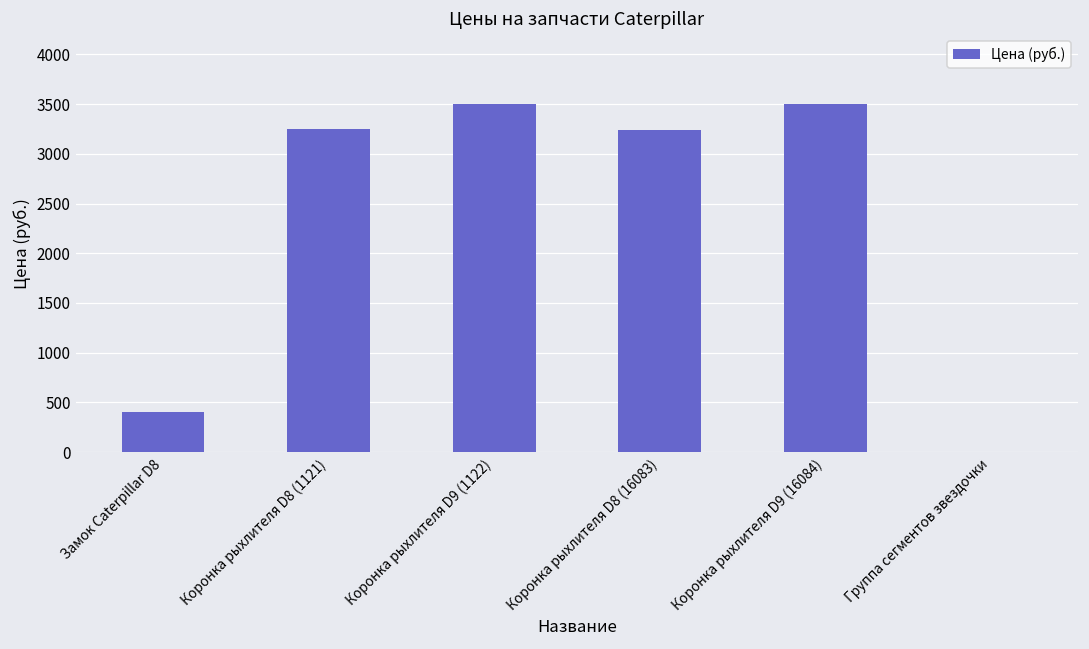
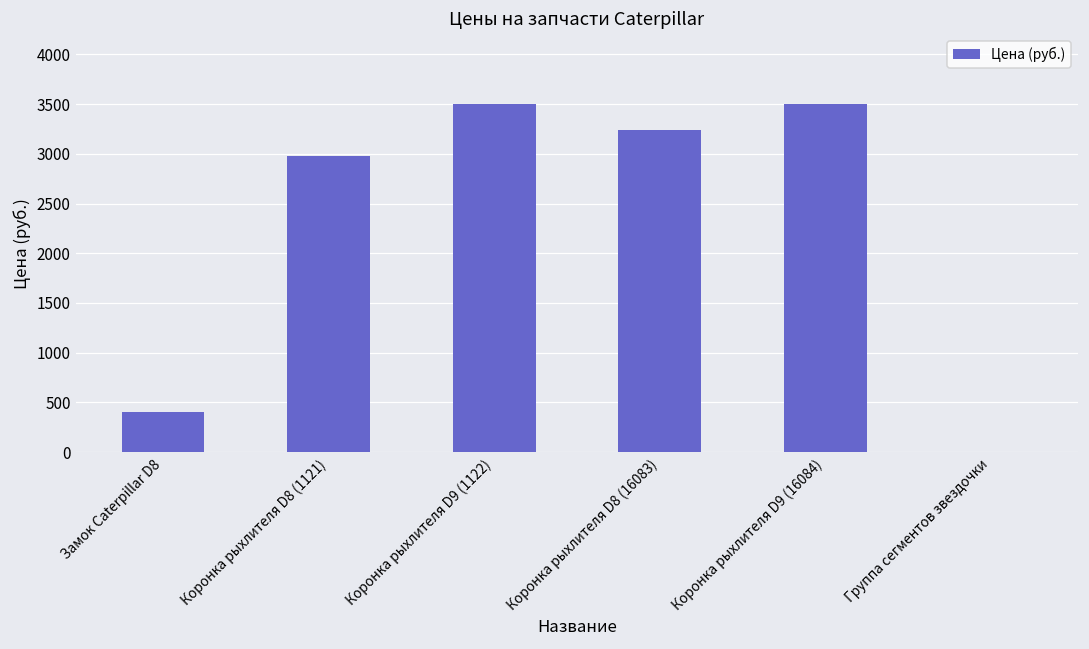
  {
    "Замок Caterpillar D8": 400,
-   "Коронка рыхлителя D8 (1121)": 3300,
+   "Коронка рыхлителя D8 (1121)": 3000,
    "Коронка рыхлителя D9 (1122)": 3500,
    "Коронка рыхлителя D8 (16083)": 3200,
    "Коронка рыхлителя D9 (16084)": 3500,
    "Группа сегментов звездочки": 0
  }
